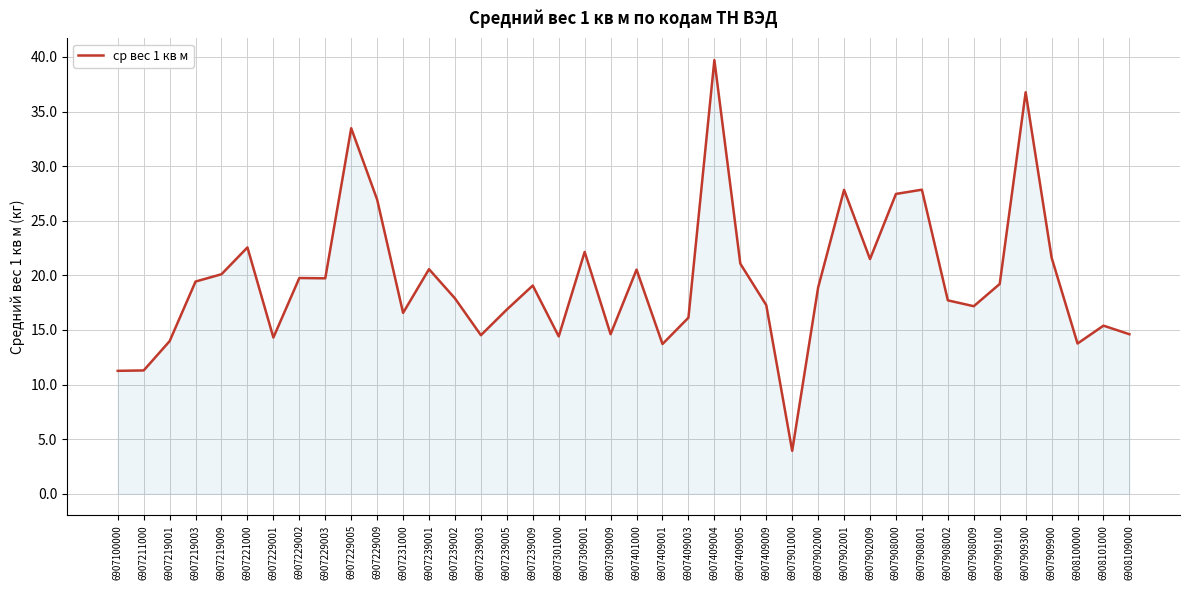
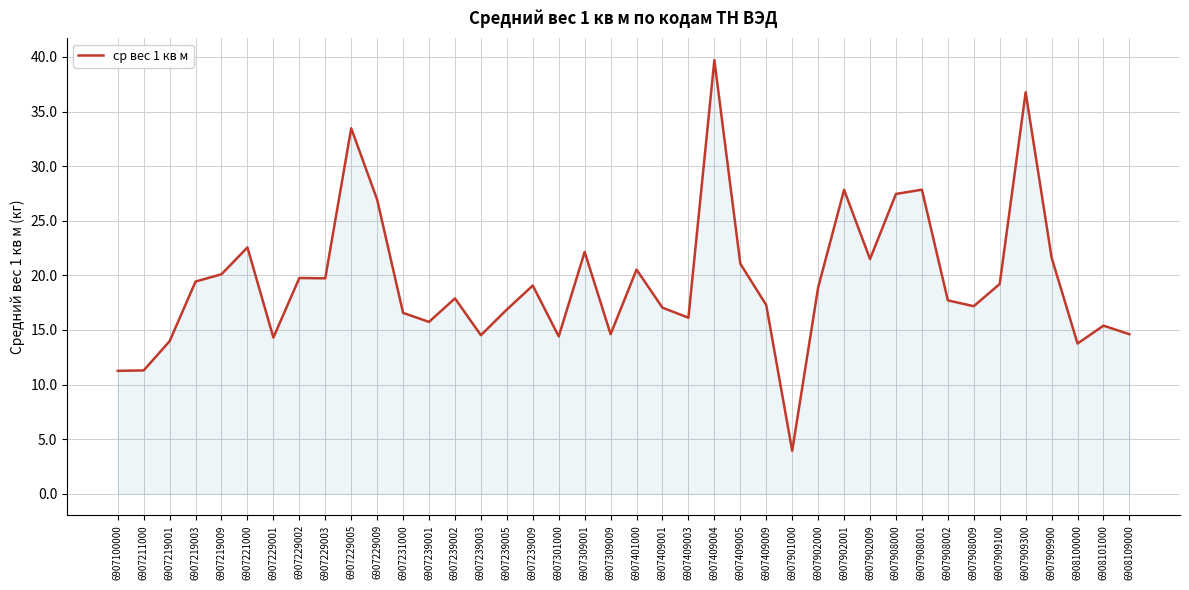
  {
    "6907100000": 11.3,
    "6907211000": 11.3,
    "6907219001": 14.0,
    "6907219003": 19.4,
    "6907219009": 20.1,
    "6907221000": 22.6,
    "6907229001": 14.3,
    "6907229002": 19.8,
    "6907229003": 19.7,
    "6907229005": 33.5,
    "6907229009": 26.9,
    "6907231000": 16.6,
-   "6907239001": 20.6,
+   "6907239001": 15.7,
    "6907239002": 17.9,
    "6907239003": 14.5,
    "6907239005": 16.9,
    "6907239009": 19.1,
    "6907301000": 14.4,
    "6907309001": 22.1,
    "6907309009": 14.6,
    "6907401000": 20.5,
-   "6907409001": 13.7,
+   "6907409001": 17.0,
    "6907409003": 16.1,
    "6907409004": 39.7,
    "6907409005": 21.1,
    "6907409009": 17.3,
    "6907901000": 3.9,
    "6907902000": 18.9,
    "6907902001": 27.8,
    "6907902009": 21.5,
    "6907908000": 27.5,
    "6907908001": 27.8,
    "6907908002": 17.7,
    "6907908009": 17.2,
    "6907909100": 19.2,
    "6907909300": 36.8,
    "6907909900": 21.6,
    "6908100000": 13.8,
    "6908101000": 15.4,
    "6908109000": 14.6
  }
